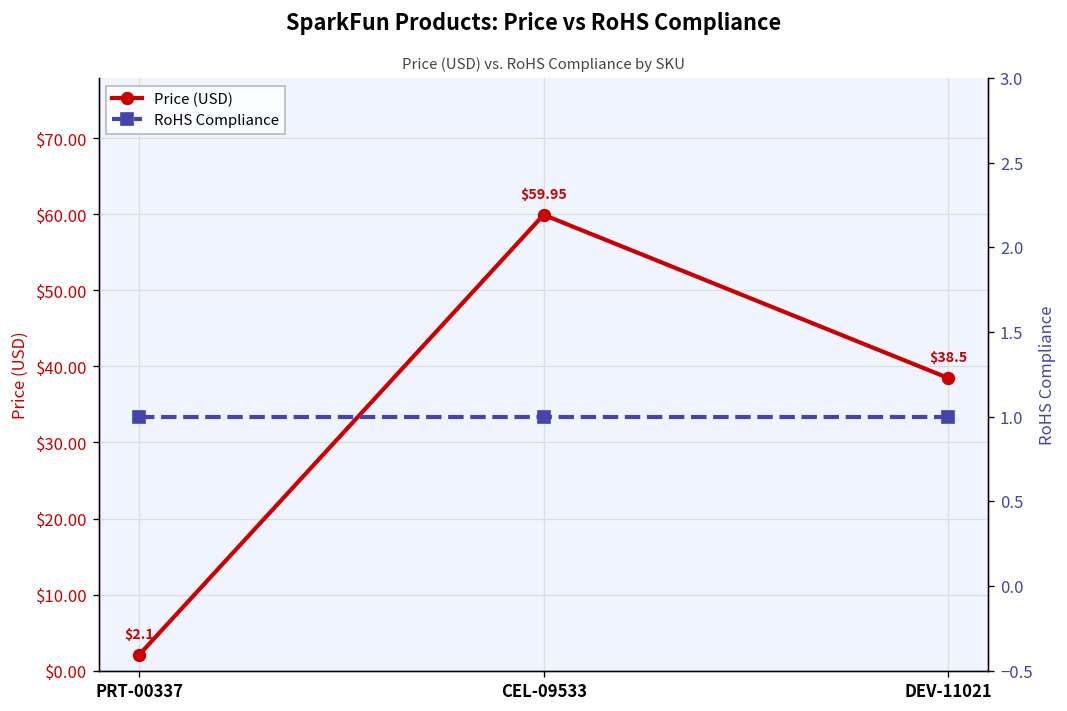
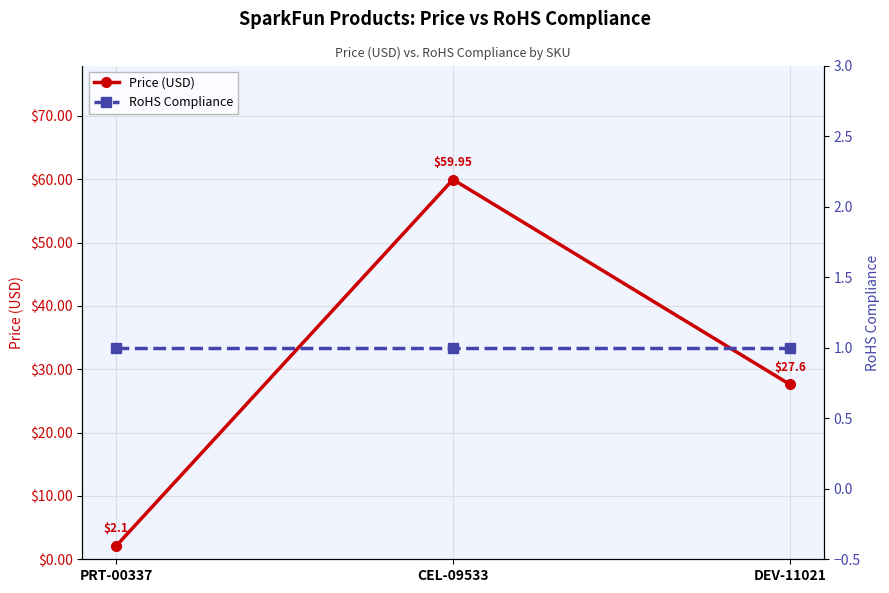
  {
    "Price (USD)": {
      "PRT-00337": "$2.1",
      "CEL-09533": "$59.95",
-     "DEV-11021": "$38.5"
+     "DEV-11021": "$27.6"
    }
  }
